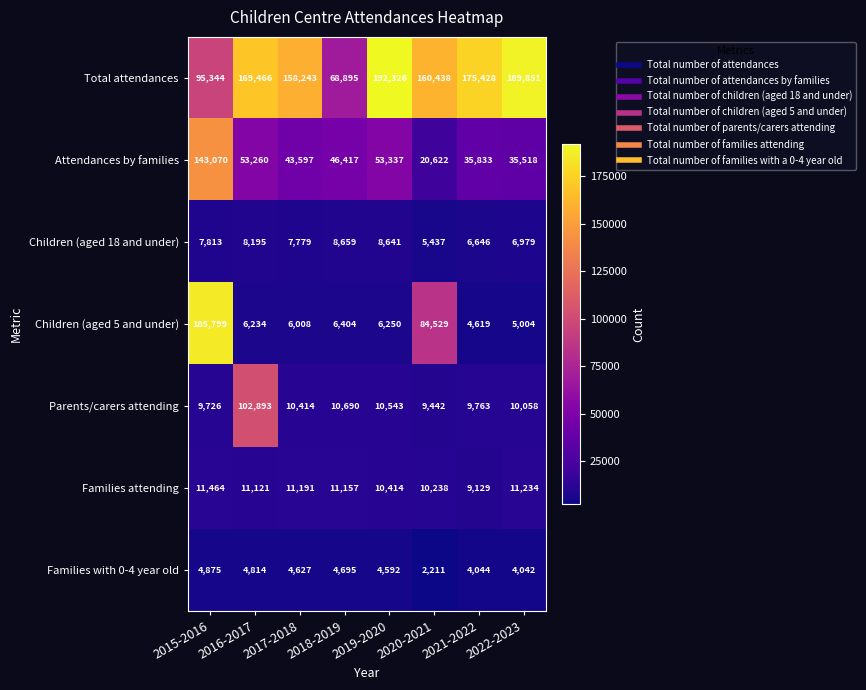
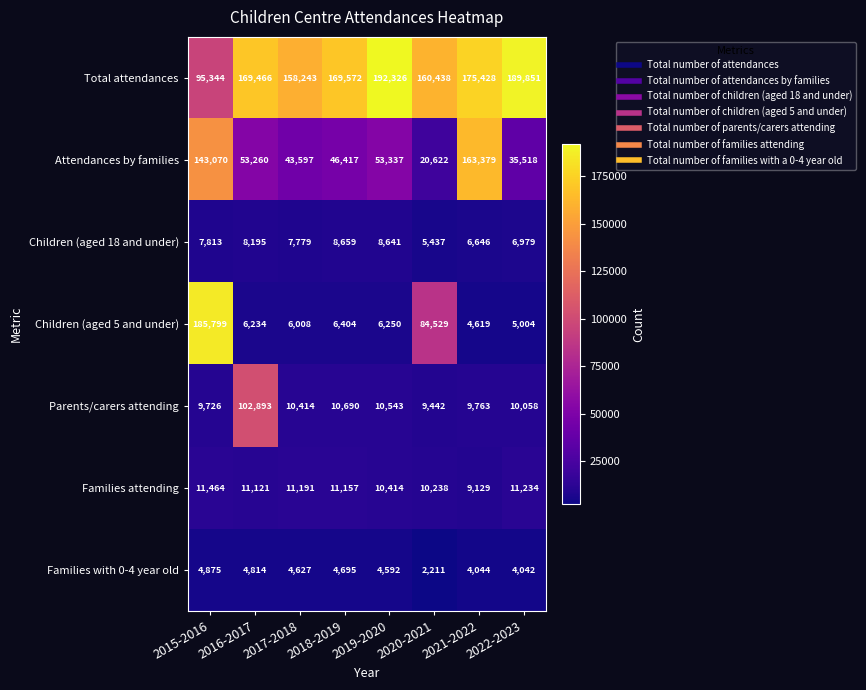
  {
    "Total attendances": {
      "2015-2016": "95,344",
      "2016-2017": "169,466",
      "2017-2018": "158,243",
-     "2018-2019": "68,895",
+     "2018-2019": "169,572",
      "2019-2020": "192,326",
      "2020-2021": "160,438",
      "2021-2022": "175,428",
      "2022-2023": "189,851"
    },
    "Attendances by families": {
      "2015-2016": "143,070",
      "2016-2017": "53,260",
      "2017-2018": "43,597",
      "2018-2019": "46,417",
      "2019-2020": "53,337",
      "2020-2021": "20,622",
-     "2021-2022": "35,833",
+     "2021-2022": "163,379",
      "2022-2023": "35,518"
    },
    "Children (aged 18 and under)": {
      "2015-2016": "7,813",
      "2016-2017": "8,195",
      "2017-2018": "7,779",
      "2018-2019": "8,659",
      "2019-2020": "8,641",
      "2020-2021": "5,437",
      "2021-2022": "6,646",
      "2022-2023": "6,979"
    },
    "Children (aged 5 and under)": {
      "2015-2016": "185,799",
      "2016-2017": "6,234",
      "2017-2018": "6,008",
      "2018-2019": "6,404",
      "2019-2020": "6,250",
      "2020-2021": "84,529",
      "2021-2022": "4,619",
      "2022-2023": "5,004"
    },
    "Parents/carers attending": {
      "2015-2016": "9,726",
      "2016-2017": "102,893",
      "2017-2018": "10,414",
      "2018-2019": "10,690",
      "2019-2020": "10,543",
      "2020-2021": "9,442",
      "2021-2022": "9,763",
      "2022-2023": "10,058"
    },
    "Families attending": {
      "2015-2016": "11,464",
      "2016-2017": "11,121",
      "2017-2018": "11,191",
      "2018-2019": "11,157",
      "2019-2020": "10,414",
      "2020-2021": "10,238",
      "2021-2022": "9,129",
      "2022-2023": "11,234"
    },
    "Families with 0-4 year old": {
      "2015-2016": "4,875",
      "2016-2017": "4,814",
      "2017-2018": "4,627",
      "2018-2019": "4,695",
      "2019-2020": "4,592",
      "2020-2021": "2,211",
      "2021-2022": "4,044",
      "2022-2023": "4,042"
    }
  }
